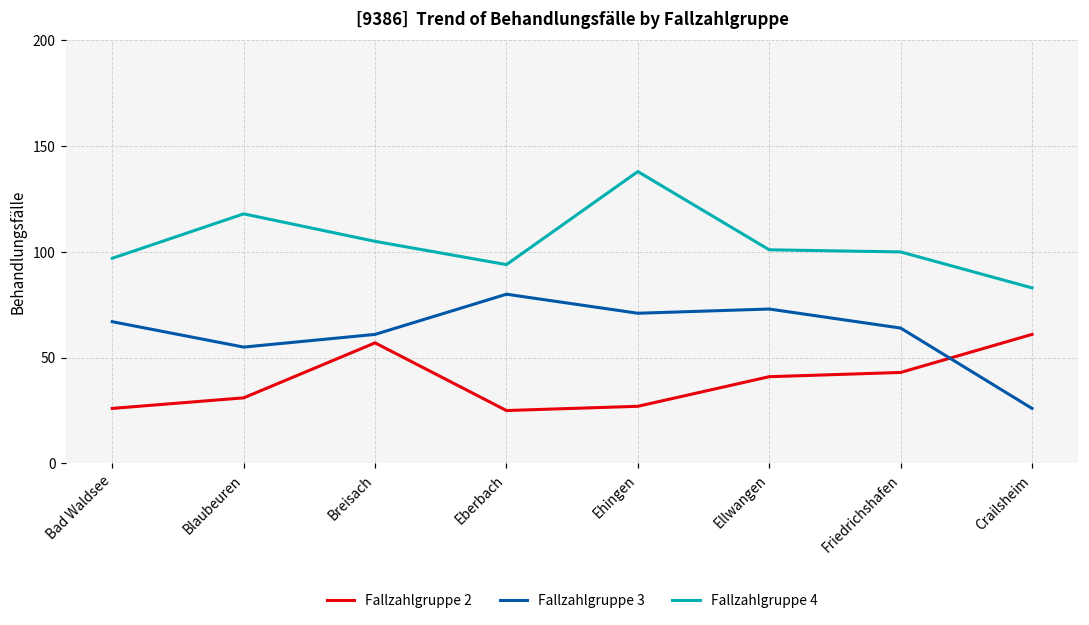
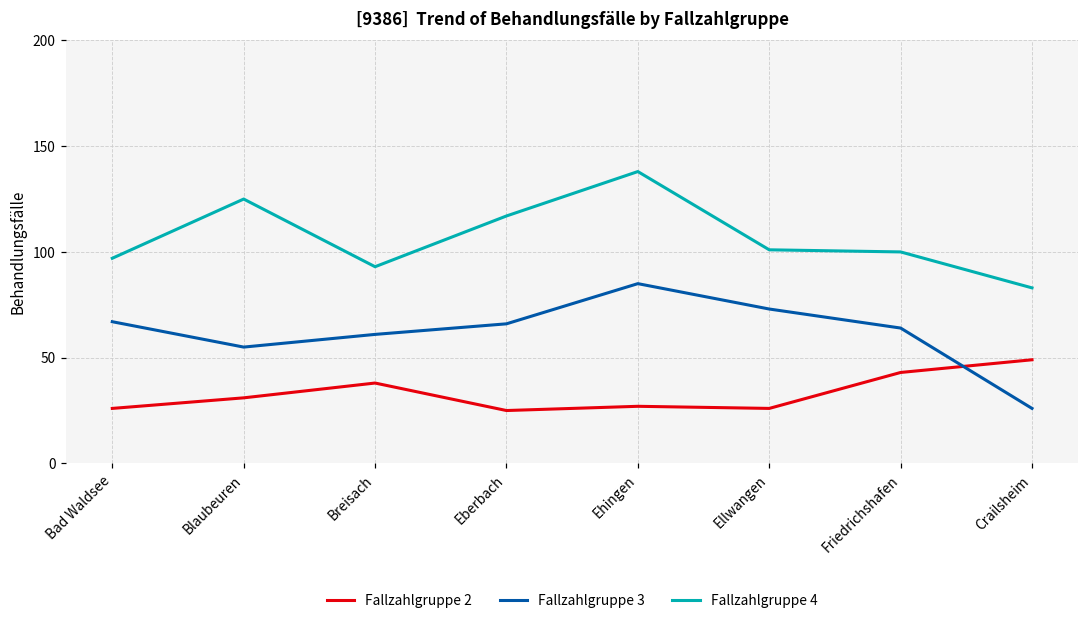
  {
    "Fallzahlgruppe 2": {
      "Bad Waldsee": 26,
      "Blaubeuren": 31,
-     "Breisach": 57,
+     "Breisach": 38,
      "Eberbach": 25,
      "Ehingen": 27,
-     "Ellwangen": 41,
+     "Ellwangen": 26,
      "Friedrichshafen": 43,
-     "Crailsheim": 61
+     "Crailsheim": 49
    },
    "Fallzahlgruppe 3": {
      "Bad Waldsee": 67,
      "Blaubeuren": 55,
      "Breisach": 61,
-     "Eberbach": 80,
-     "Ehingen": 71,
+     "Eberbach": 66,
+     "Ehingen": 85,
      "Ellwangen": 73,
      "Friedrichshafen": 64,
      "Crailsheim": 26
    },
    "Fallzahlgruppe 4": {
      "Bad Waldsee": 97,
-     "Blaubeuren": 118,
-     "Breisach": 105,
-     "Eberbach": 94,
+     "Blaubeuren": 125,
+     "Breisach": 93,
+     "Eberbach": 117,
      "Ehingen": 138,
      "Ellwangen": 101,
      "Friedrichshafen": 100,
      "Crailsheim": 83
    }
  }
